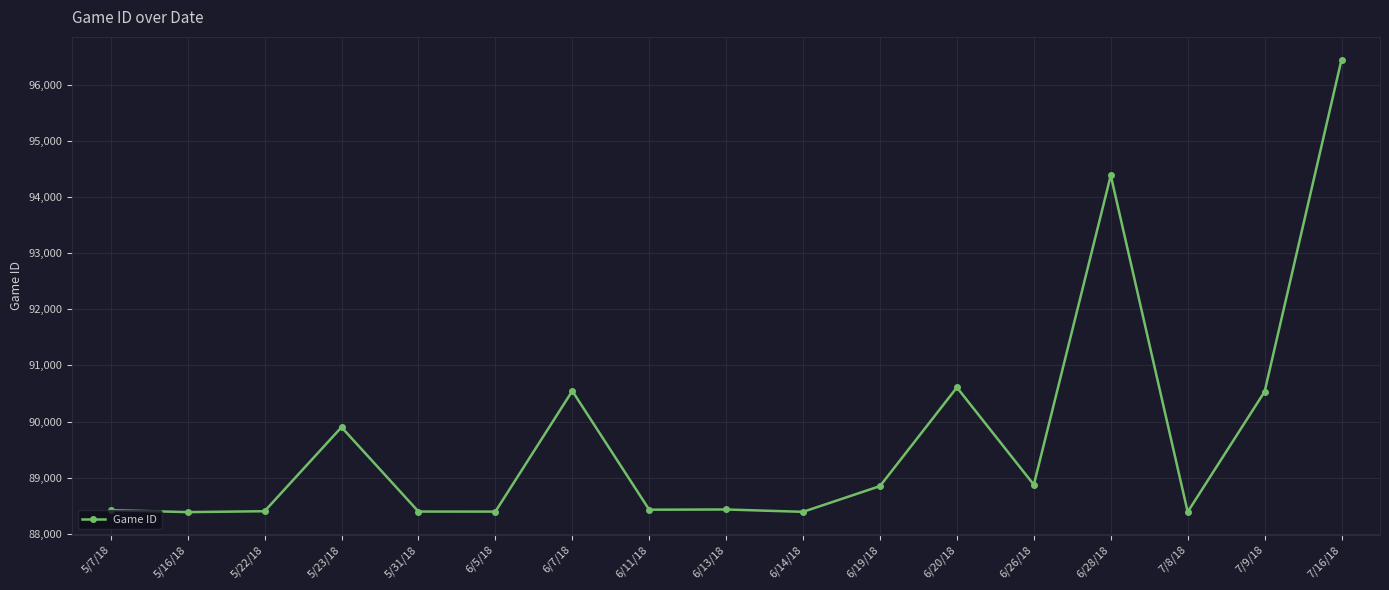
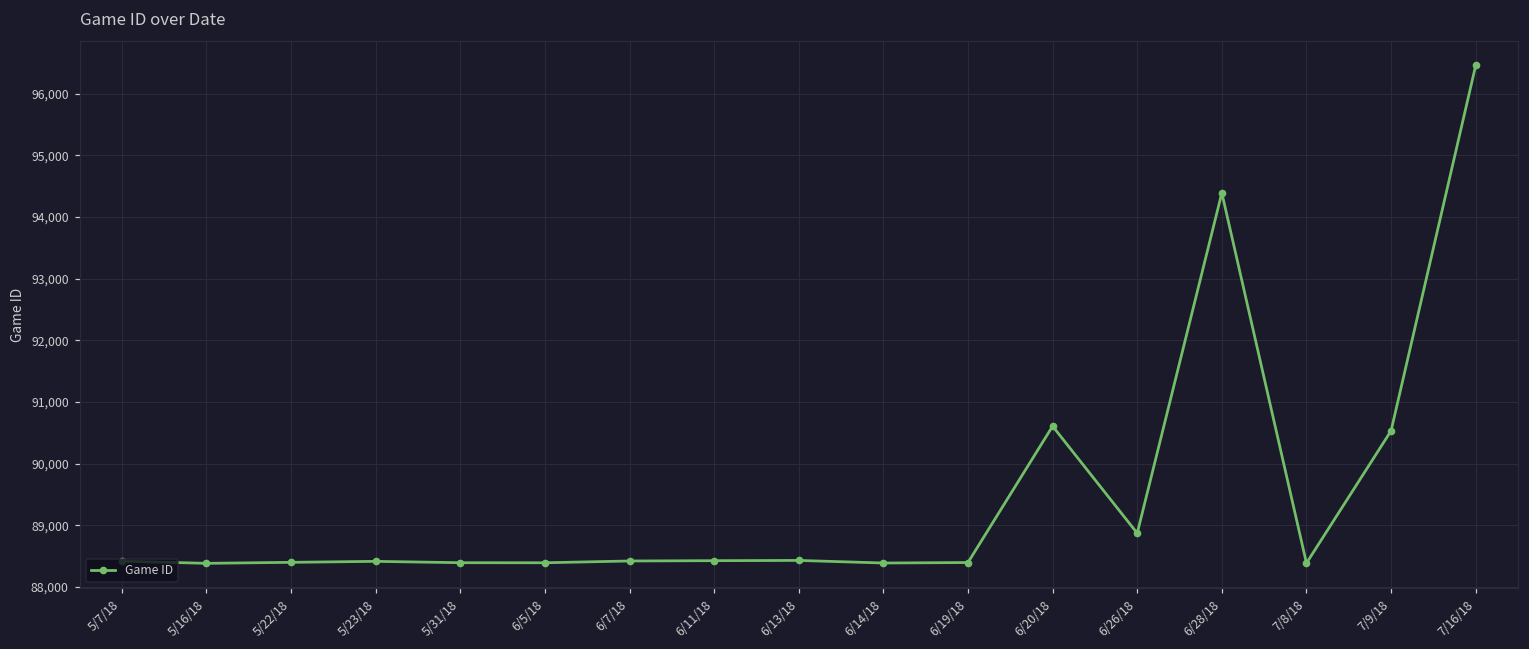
  {
    "5/7/18": "88,400",
    "5/16/18": "88,400",
    "5/22/18": "88,400",
-   "5/23/18": "89,900",
+   "5/23/18": "88,400",
    "5/31/18": "88,400",
    "6/5/18": "88,400",
-   "6/7/18": "90,500",
+   "6/7/18": "88,400",
    "6/11/18": "88,400",
    "6/13/18": "88,400",
    "6/14/18": "88,400",
-   "6/19/18": "88,800",
+   "6/19/18": "88,400",
    "6/20/18": "90,600",
    "6/26/18": "88,900",
    "6/28/18": "94,400",
    "7/8/18": "88,400",
    "7/9/18": "90,500",
    "7/16/18": "96,500"
  }
